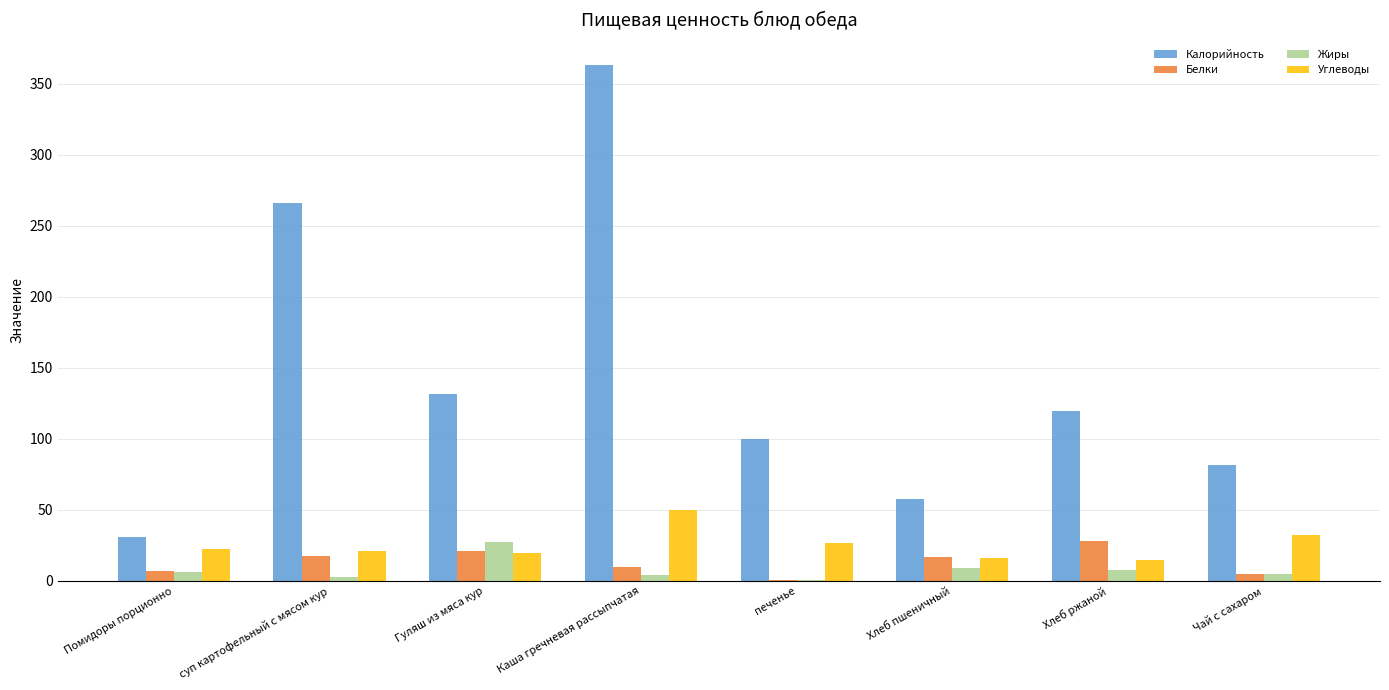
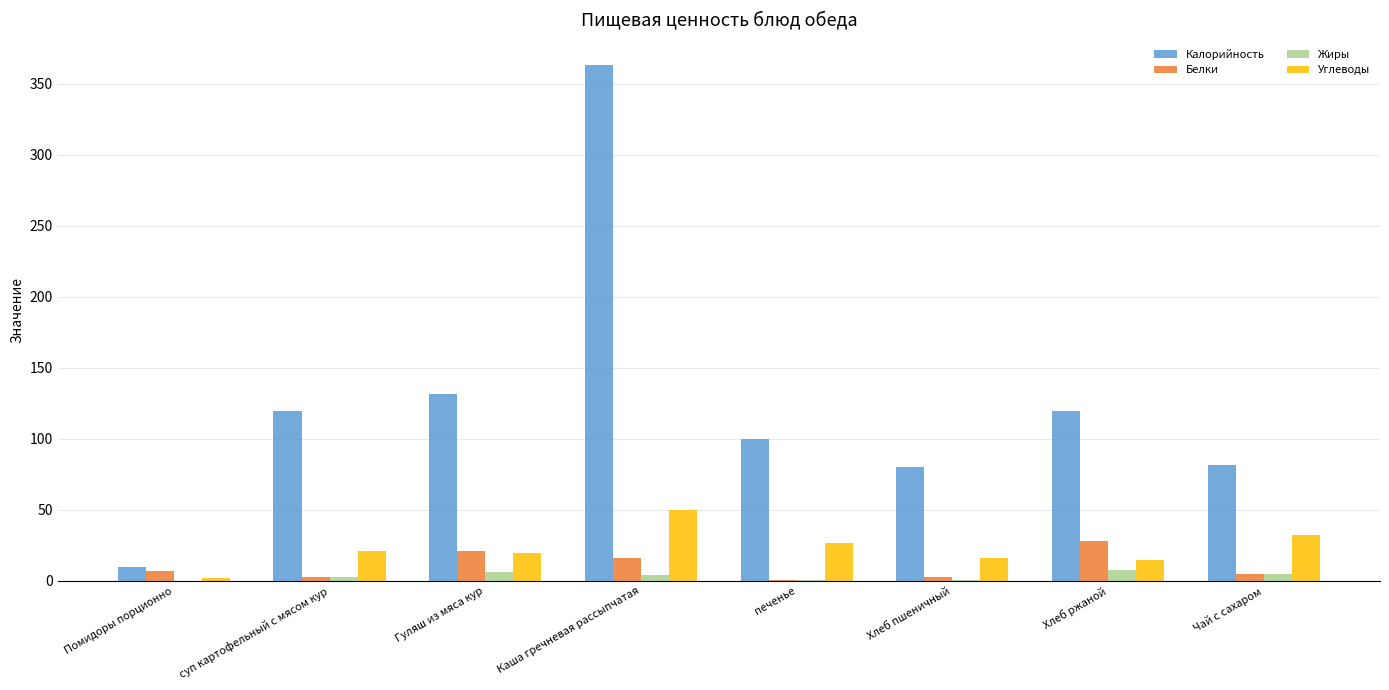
  {
    "Калорийность": {
-     "Помидоры порционно": 31,
-     "суп картофельный с мясом кур": 266,
+     "Помидоры порционно": 10,
+     "суп картофельный с мясом кур": 120,
      "Гуляш из мяса кур": 132,
      "Каша гречневая рассыпчатая": 364,
      "печенье": 100,
-     "Хлеб пшеничный": 58,
+     "Хлеб пшеничный": 80,
      "Хлеб ржаной": 120,
      "Чай с сахаром": 82
    },
    "Белки": {
      "Помидоры порционно": 7,
-     "суп картофельный с мясом кур": 18,
+     "суп картофельный с мясом кур": 3,
      "Гуляш из мяса кур": 21,
-     "Каша гречневая рассыпчатая": 10,
-     "Хлеб пшеничный": 17,
+     "Каша гречневая рассыпчатая": 16,
+     "Хлеб пшеничный": 3,
      "Хлеб ржаной": 28,
      "Чай с сахаром": 5
    },
    "Жиры": {
-     "Помидоры порционно": 6,
+     "Помидоры порционно": 0,
      "суп картофельный с мясом кур": 3,
-     "Гуляш из мяса кур": 28,
+     "Гуляш из мяса кур": 7,
      "Каша гречневая рассыпчатая": 4,
-     "Хлеб пшеничный": 9,
+     "Хлеб пшеничный": 1,
      "Хлеб ржаной": 8,
      "Чай с сахаром": 5
    },
    "Углеводы": {
-     "Помидоры порционно": 22,
+     "Помидоры порционно": 2,
      "суп картофельный с мясом кур": 21,
      "Гуляш из мяса кур": 20,
      "Каша гречневая рассыпчатая": 50,
      "печенье": 27,
      "Хлеб пшеничный": 16,
      "Хлеб ржаной": 15,
      "Чай с сахаром": 33
    }
  }
